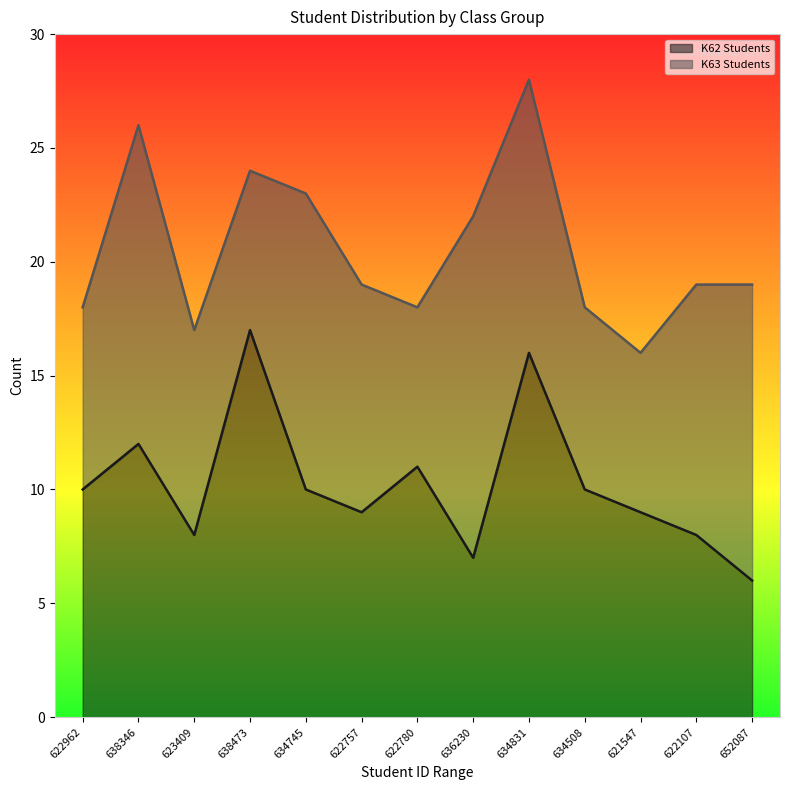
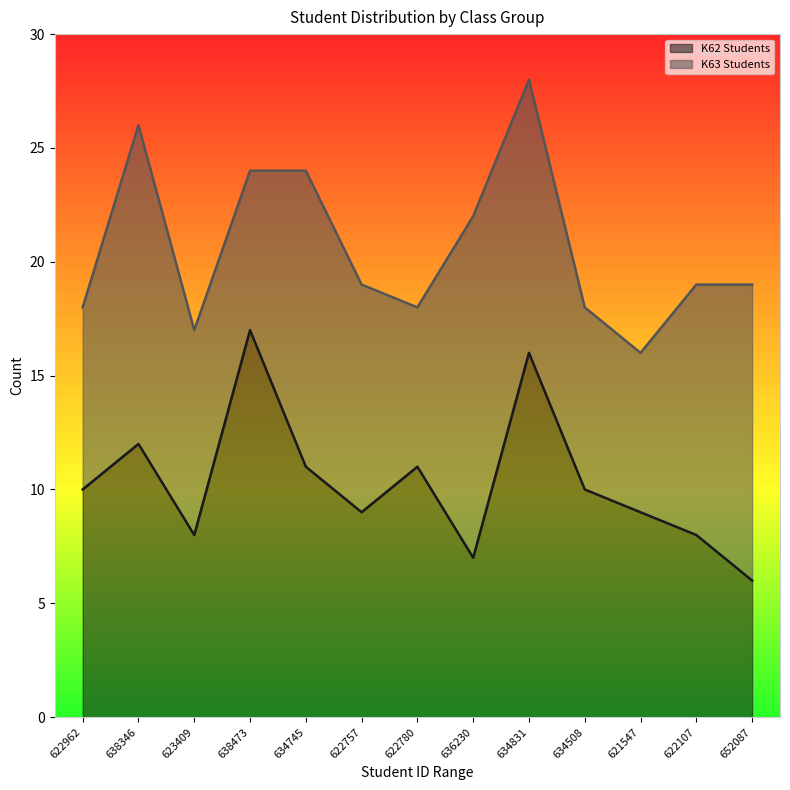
  {
    "K62 Students": {
      "622962": 10,
      "638346": 12,
      "623409": 8,
      "638473": 17,
-     "634745": 10,
+     "634745": 11,
      "622757": 9,
      "622780": 11,
      "636230": 7,
      "634831": 16,
      "634508": 10,
      "621547": 9,
      "622107": 8,
      "652087": 6
    },
    "K63 Students": {
      "622962": 8,
      "638346": 14,
      "623409": 9,
      "638473": 7,
      "634745": 13,
      "622757": 10,
      "622780": 7,
      "636230": 15,
      "634831": 12,
      "634508": 8,
      "621547": 7,
      "622107": 11,
      "652087": 13
    }
  }
